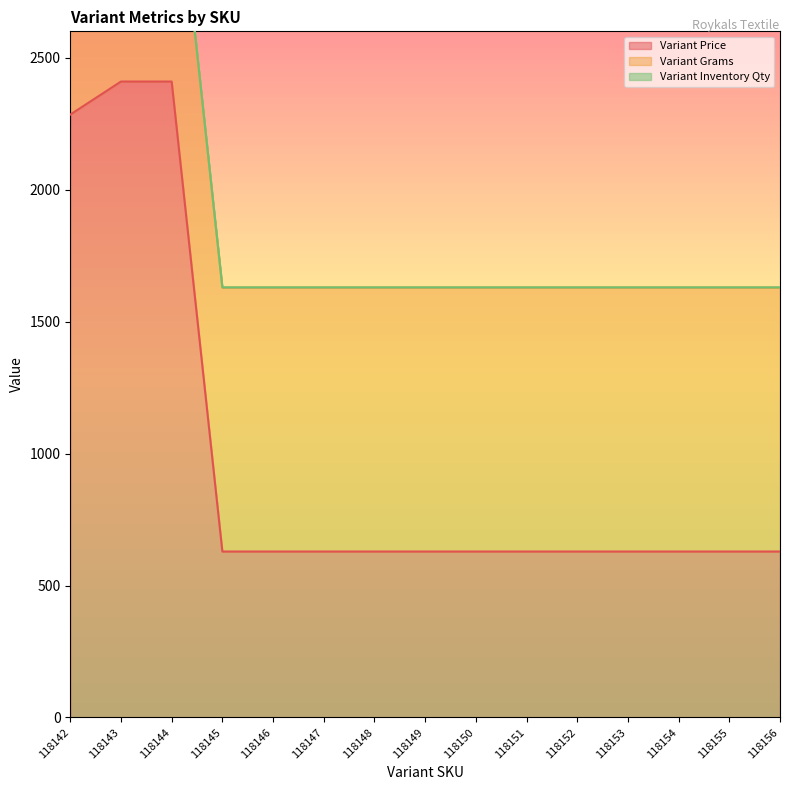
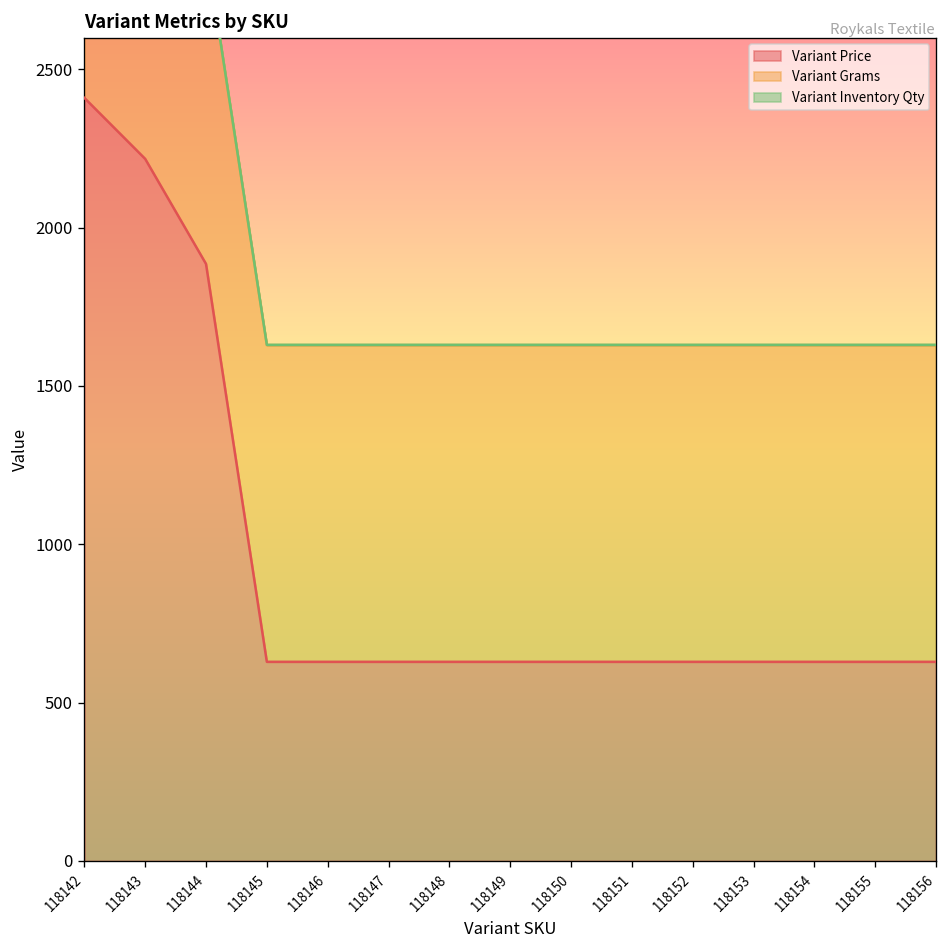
  {
    "Variant Price": {
-     "118142": 2280,
-     "118143": 2410,
-     "118144": 2410,
+     "118142": 2410,
+     "118143": 2220,
+     "118144": 1890,
      "118145": 630,
      "118146": 630,
      "118147": 630,
      "118148": 630,
      "118149": 630,
      "118150": 630,
      "118151": 630,
      "118152": 630,
      "118153": 630,
      "118154": 630,
      "118155": 630,
      "118156": 630
    }
  }
